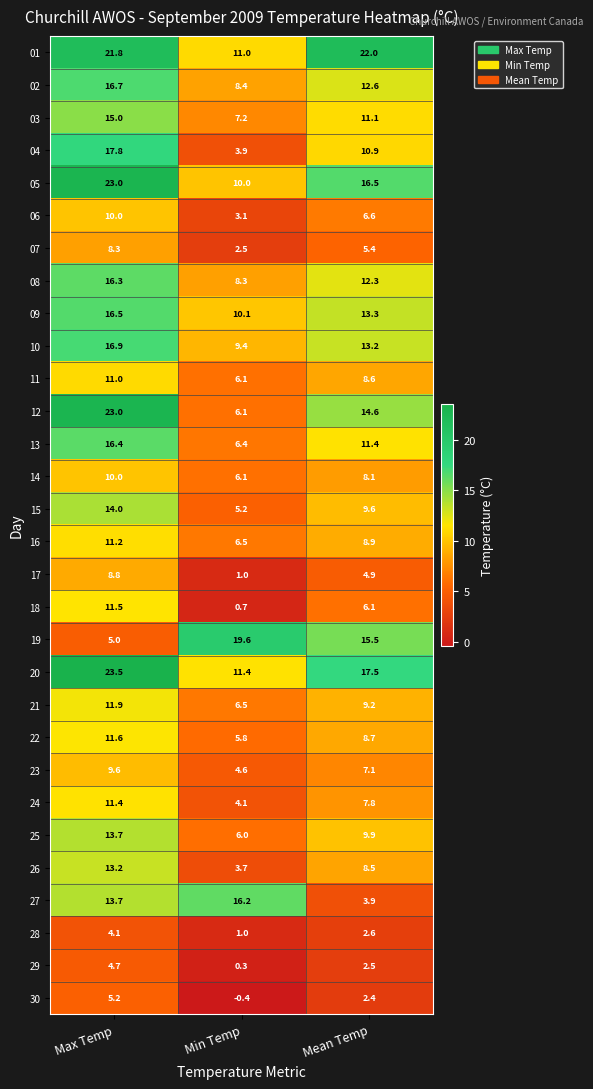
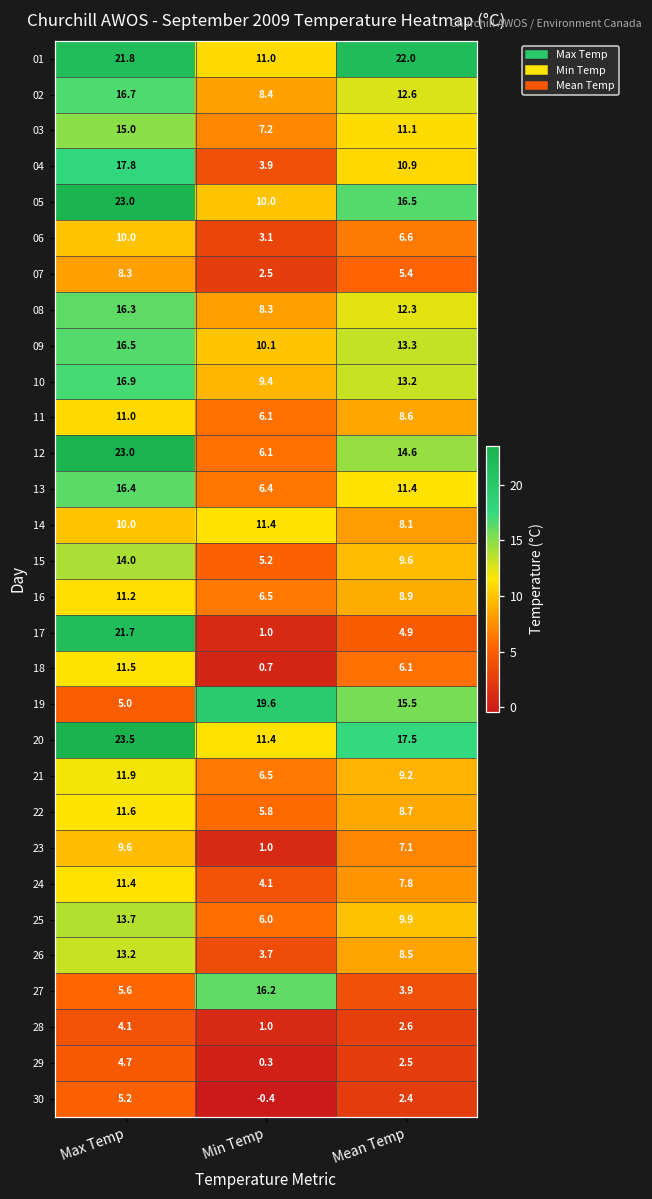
  {
    "01": {
      "Max Temp": 21.8,
      "Min Temp": 11.0,
      "Mean Temp": 22.0
    },
    "02": {
      "Max Temp": 16.7,
      "Min Temp": 8.4,
      "Mean Temp": 12.6
    },
    "03": {
      "Max Temp": 15.0,
      "Min Temp": 7.2,
      "Mean Temp": 11.1
    },
    "04": {
      "Max Temp": 17.8,
      "Min Temp": 3.9,
      "Mean Temp": 10.9
    },
    "05": {
      "Max Temp": 23.0,
      "Min Temp": 10.0,
      "Mean Temp": 16.5
    },
    "06": {
      "Max Temp": 10.0,
      "Min Temp": 3.1,
      "Mean Temp": 6.6
    },
    "07": {
      "Max Temp": 8.3,
      "Min Temp": 2.5,
      "Mean Temp": 5.4
    },
    "08": {
      "Max Temp": 16.3,
      "Min Temp": 8.3,
      "Mean Temp": 12.3
    },
    "09": {
      "Max Temp": 16.5,
      "Min Temp": 10.1,
      "Mean Temp": 13.3
    },
    "10": {
      "Max Temp": 16.9,
      "Min Temp": 9.4,
      "Mean Temp": 13.2
    },
    "11": {
      "Max Temp": 11.0,
      "Min Temp": 6.1,
      "Mean Temp": 8.6
    },
    "12": {
      "Max Temp": 23.0,
      "Min Temp": 6.1,
      "Mean Temp": 14.6
    },
    "13": {
      "Max Temp": 16.4,
      "Min Temp": 6.4,
      "Mean Temp": 11.4
    },
    "14": {
      "Max Temp": 10.0,
-     "Min Temp": 6.1,
+     "Min Temp": 11.4,
      "Mean Temp": 8.1
    },
    "15": {
      "Max Temp": 14.0,
      "Min Temp": 5.2,
      "Mean Temp": 9.6
    },
    "16": {
      "Max Temp": 11.2,
      "Min Temp": 6.5,
      "Mean Temp": 8.9
    },
    "17": {
-     "Max Temp": 8.8,
+     "Max Temp": 21.7,
      "Min Temp": 1.0,
      "Mean Temp": 4.9
    },
    "18": {
      "Max Temp": 11.5,
      "Min Temp": 0.7,
      "Mean Temp": 6.1
    },
    "19": {
      "Max Temp": 5.0,
      "Min Temp": 19.6,
      "Mean Temp": 15.5
    },
    "20": {
      "Max Temp": 23.5,
      "Min Temp": 11.4,
      "Mean Temp": 17.5
    },
    "21": {
      "Max Temp": 11.9,
      "Min Temp": 6.5,
      "Mean Temp": 9.2
    },
    "22": {
      "Max Temp": 11.6,
      "Min Temp": 5.8,
      "Mean Temp": 8.7
    },
    "23": {
      "Max Temp": 9.6,
-     "Min Temp": 4.6,
+     "Min Temp": 1.0,
      "Mean Temp": 7.1
    },
    "24": {
      "Max Temp": 11.4,
      "Min Temp": 4.1,
      "Mean Temp": 7.8
    },
    "25": {
      "Max Temp": 13.7,
      "Min Temp": 6.0,
      "Mean Temp": 9.9
    },
    "26": {
      "Max Temp": 13.2,
      "Min Temp": 3.7,
      "Mean Temp": 8.5
    },
    "27": {
-     "Max Temp": 13.7,
+     "Max Temp": 5.6,
      "Min Temp": 16.2,
      "Mean Temp": 3.9
    },
    "28": {
      "Max Temp": 4.1,
      "Min Temp": 1.0,
      "Mean Temp": 2.6
    },
    "29": {
      "Max Temp": 4.7,
      "Min Temp": 0.3,
      "Mean Temp": 2.5
    },
    "30": {
      "Max Temp": 5.2,
      "Min Temp": -0.4,
      "Mean Temp": 2.4
    }
  }
